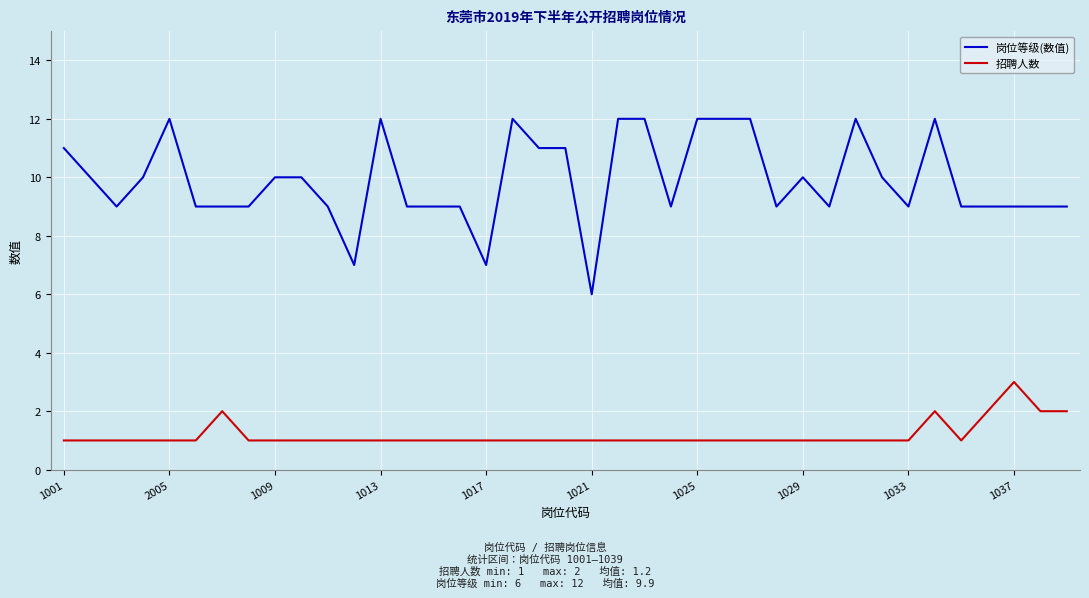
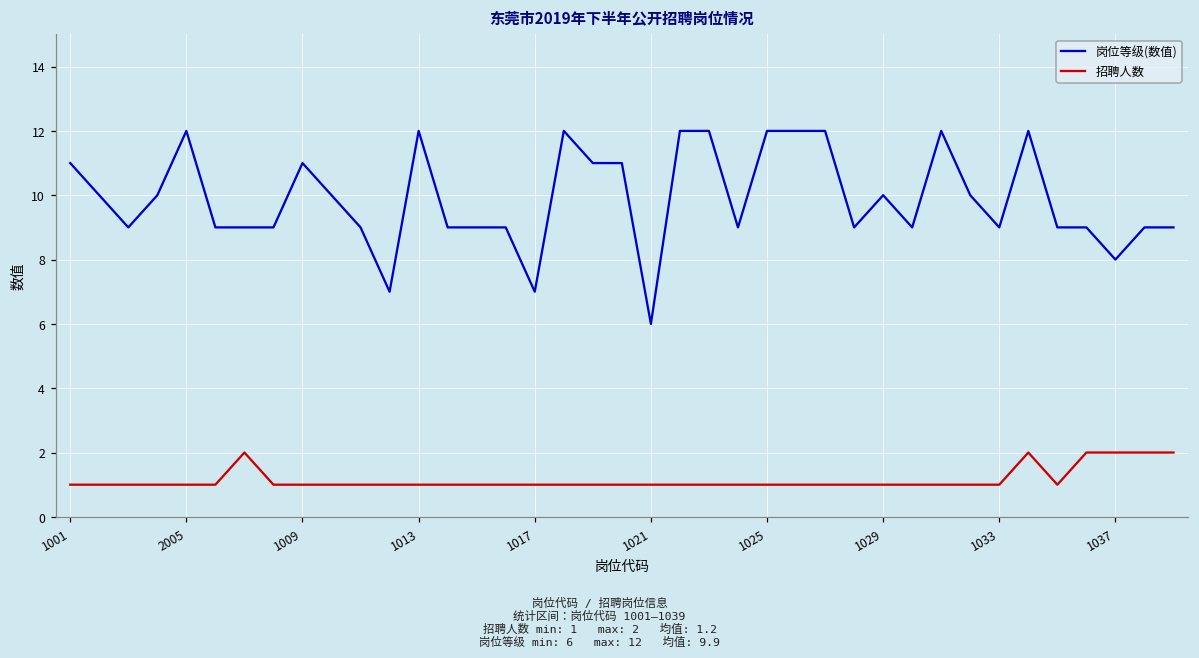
  {
    "岗位等级(数值)": {
      "1001": 11,
      "2005": 12,
-     "1009": 10,
+     "1009": 11,
      "1013": 12,
      "1017": 7,
      "1021": 6,
      "1025": 12,
      "1029": 10,
      "1033": 9,
-     "1037": 9
+     "1037": 8
    },
    "招聘人数": {
      "1001": 1,
      "2005": 1,
      "1009": 1,
      "1013": 1,
      "1017": 1,
      "1021": 1,
      "1025": 1,
      "1029": 1,
      "1033": 1,
-     "1037": 3
+     "1037": 2
    }
  }
